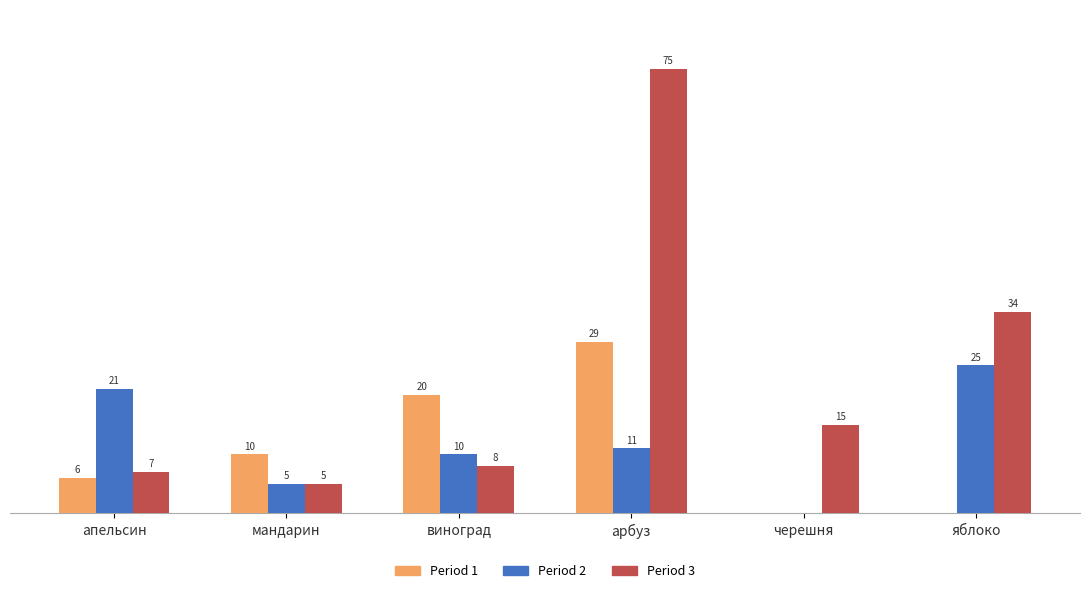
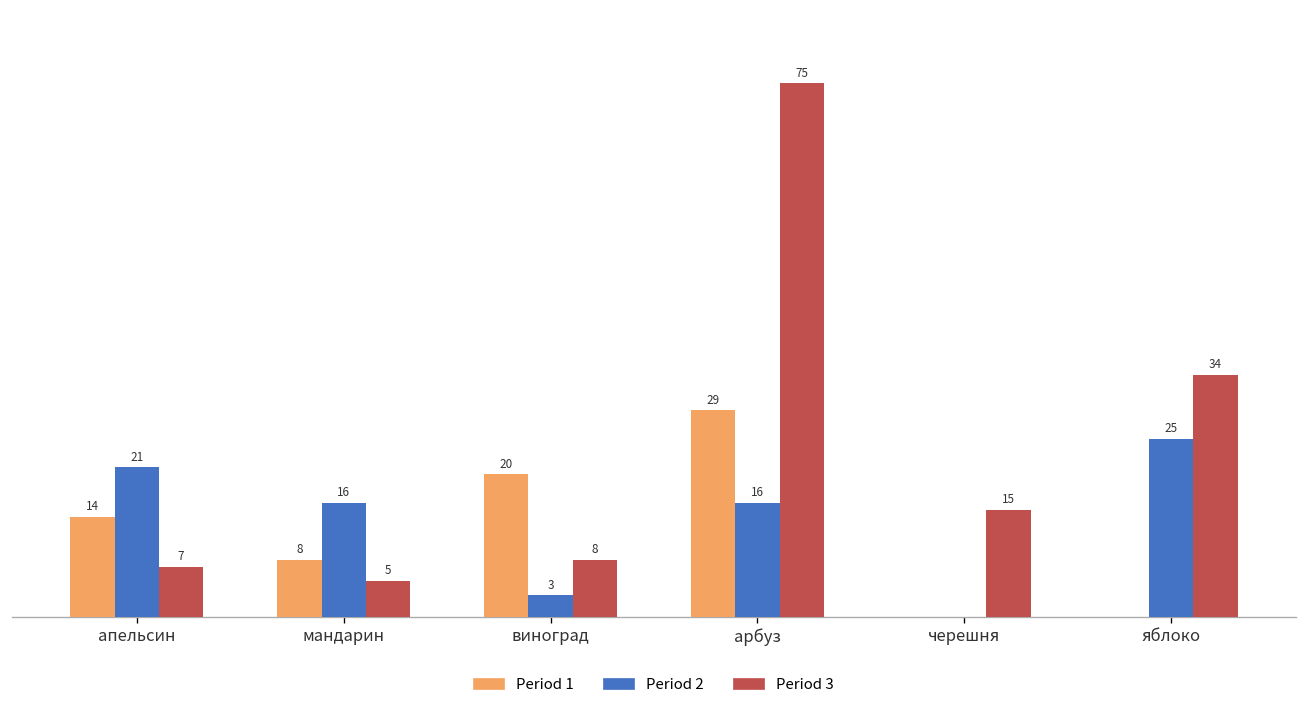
  {
    "Period 1": {
-     "апельсин": 6,
-     "мандарин": 10,
+     "апельсин": 14,
+     "мандарин": 8,
      "виноград": 20,
      "арбуз": 29
    },
    "Period 2": {
      "апельсин": 21,
-     "мандарин": 5,
-     "виноград": 10,
-     "арбуз": 11,
+     "мандарин": 16,
+     "виноград": 3,
+     "арбуз": 16,
      "яблоко": 25
    },
    "Period 3": {
      "апельсин": 7,
      "мандарин": 5,
      "виноград": 8,
      "арбуз": 75,
      "черешня": 15,
      "яблоко": 34
    }
  }
